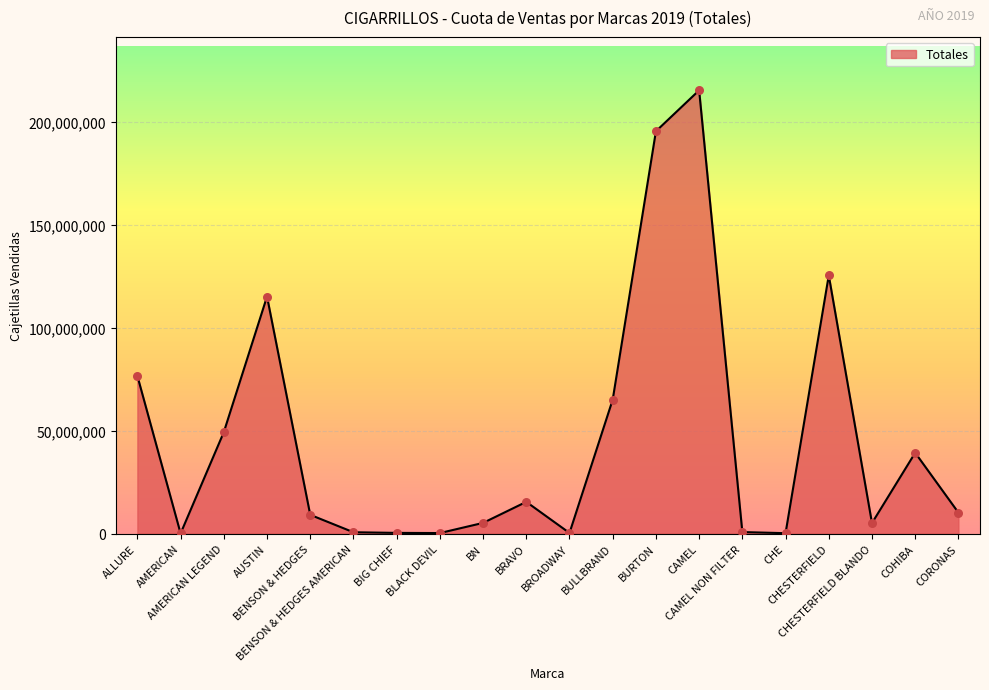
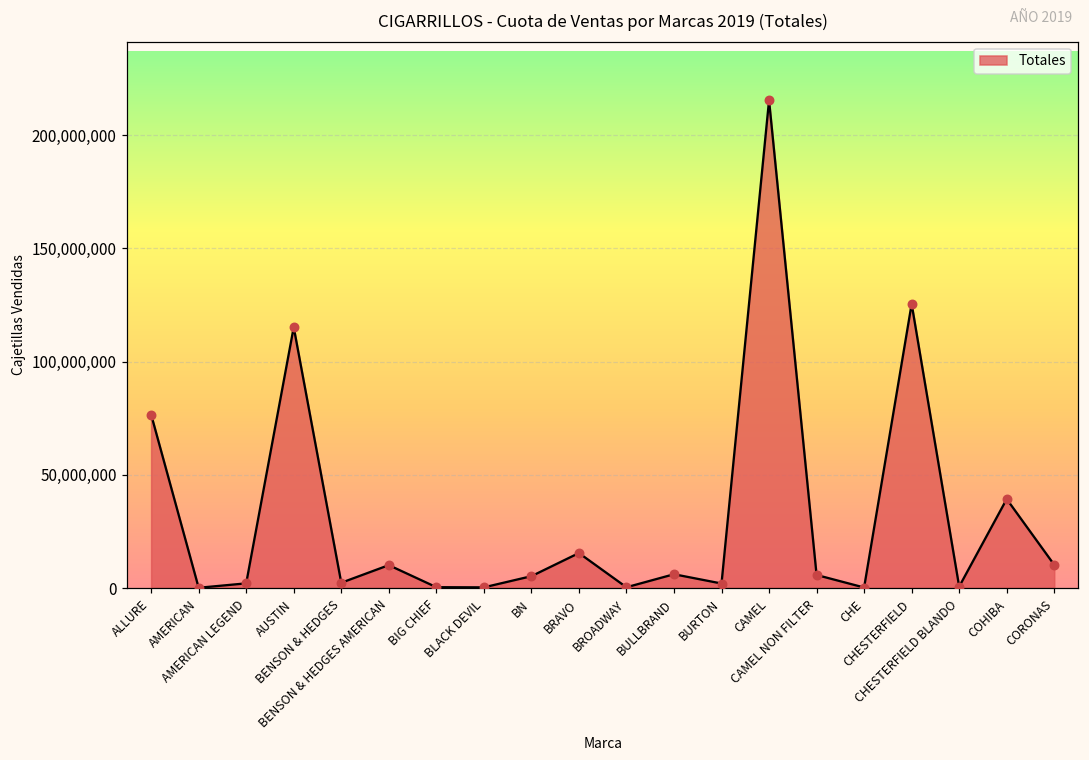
  {
    "ALLURE": "77,000,000",
    "AMERICAN": "0",
-   "AMERICAN LEGEND": "49,000,000",
+   "AMERICAN LEGEND": "2,000,000",
    "AUSTIN": "115,000,000",
-   "BENSON & HEDGES": "9,000,000",
-   "BENSON & HEDGES AMERICAN": "1,000,000",
+   "BENSON & HEDGES": "2,000,000",
+   "BENSON & HEDGES AMERICAN": "10,000,000",
    "BIG CHIEF": "0",
    "BLACK DEVIL": "0",
    "BN": "5,000,000",
    "BRAVO": "15,000,000",
    "BROADWAY": "0",
-   "BULLBRAND": "65,000,000",
-   "BURTON": "195,000,000",
+   "BULLBRAND": "6,000,000",
+   "BURTON": "2,000,000",
    "CAMEL": "215,000,000",
-   "CAMEL NON FILTER": "1,000,000",
+   "CAMEL NON FILTER": "6,000,000",
    "CHE": "0",
    "CHESTERFIELD": "125,000,000",
-   "CHESTERFIELD BLANDO": "5,000,000",
+   "CHESTERFIELD BLANDO": "1,000,000",
    "COHIBA": "39,000,000",
    "CORONAS": "10,000,000"
  }
